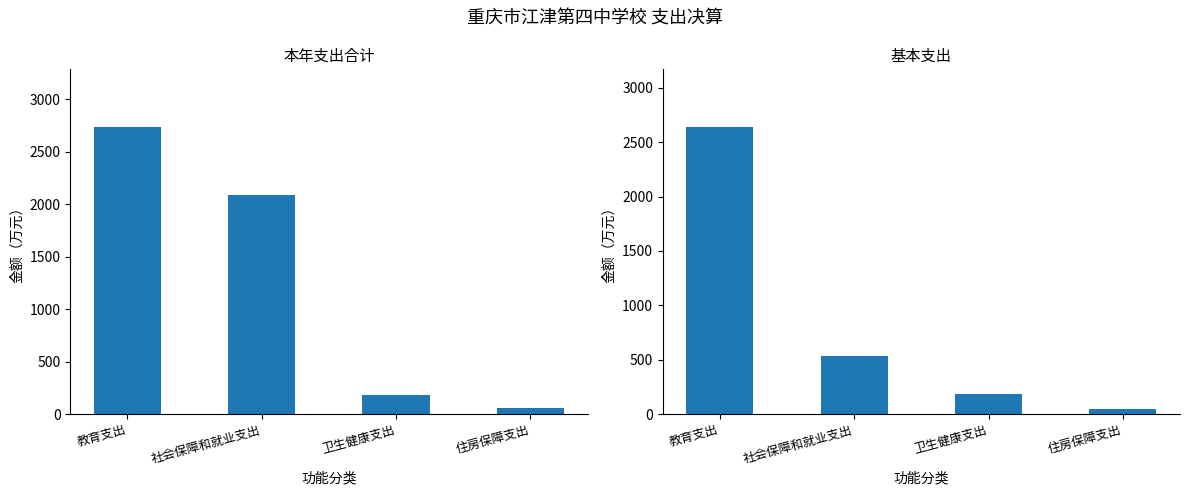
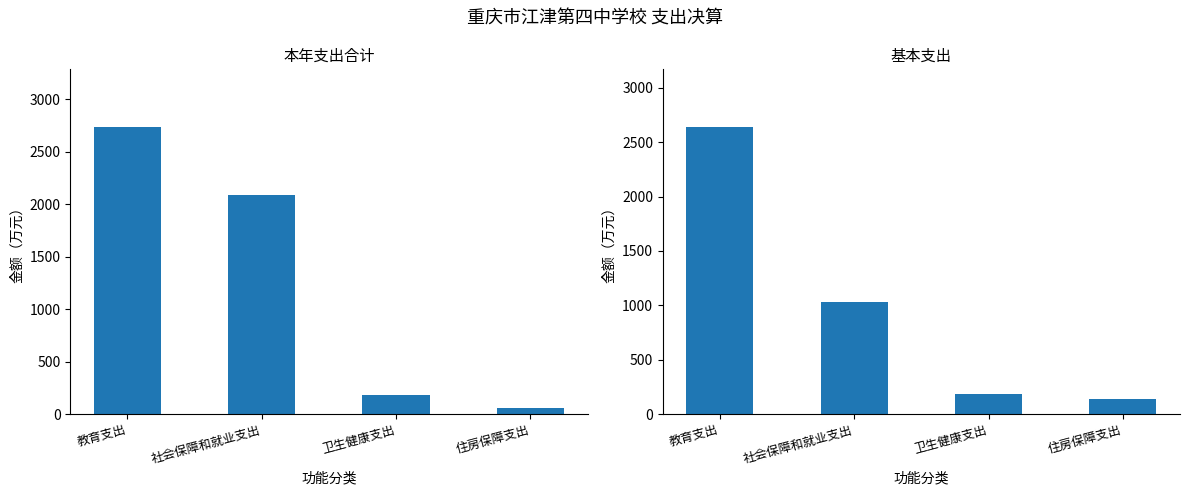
  {
    "本年支出合计": {
      "教育支出": 2740,
      "社会保障和就业支出": 2090,
      "卫生健康支出": 180,
      "住房保障支出": 50
    },
    "基本支出": {
      "教育支出": 2640,
-     "社会保障和就业支出": 530,
+     "社会保障和就业支出": 1030,
      "卫生健康支出": 180,
-     "住房保障支出": 50
+     "住房保障支出": 140
    }
  }
